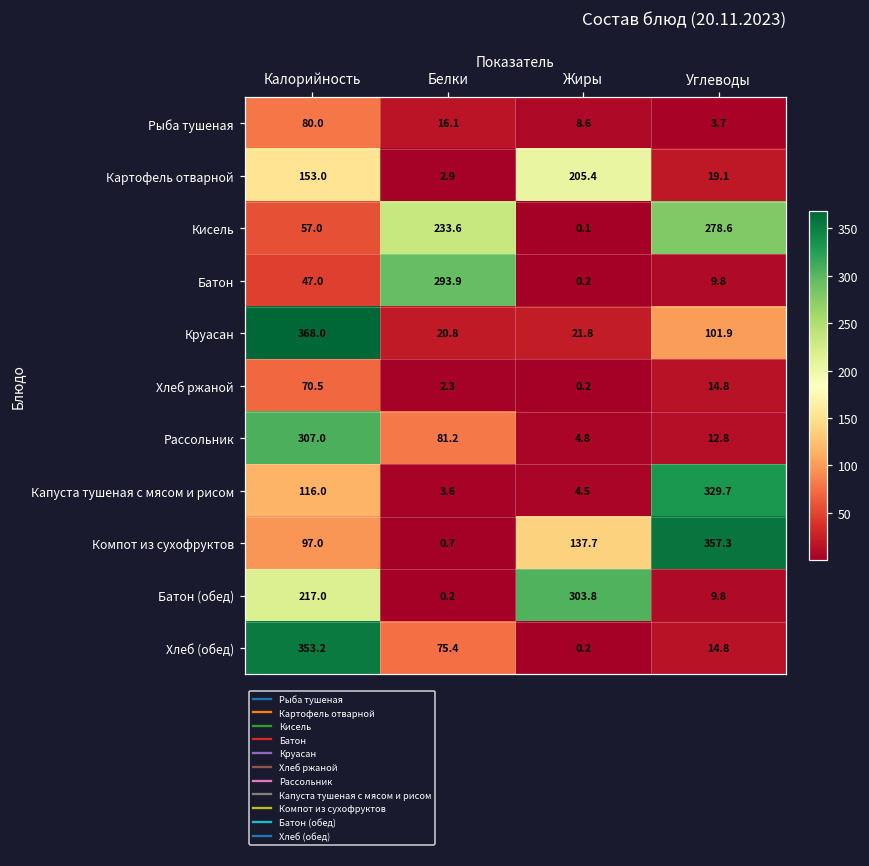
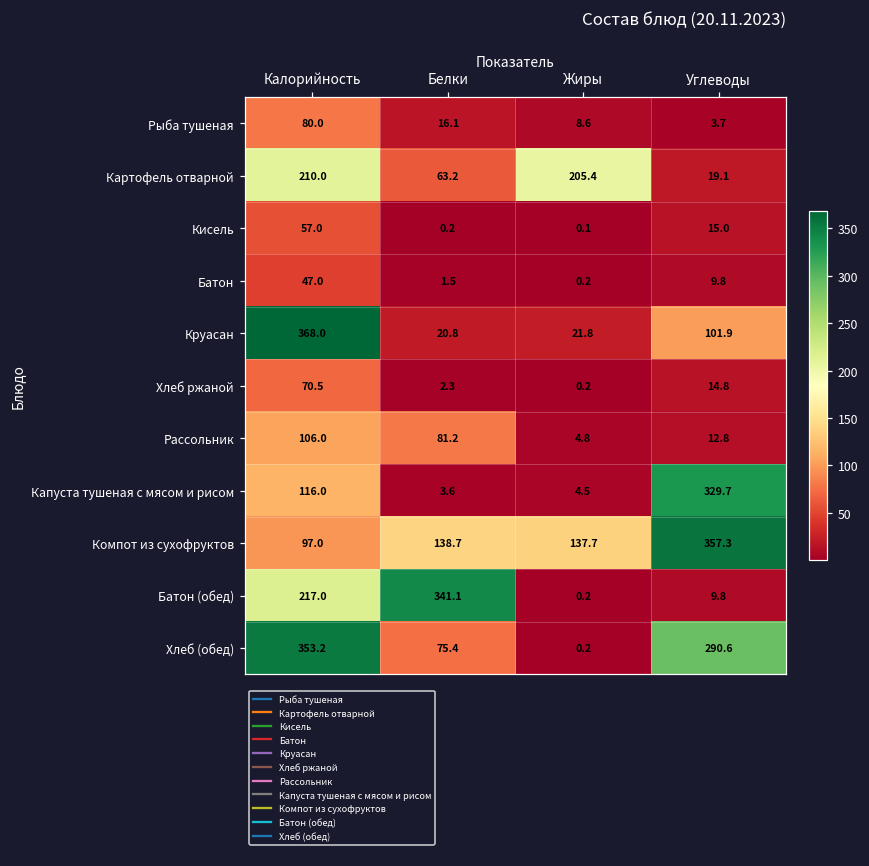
  {
    "Рыба тушеная": {
      "Калорийность": 80.0,
      "Белки": 16.1,
      "Жиры": 8.6,
      "Углеводы": 3.7
    },
    "Картофель отварной": {
-     "Калорийность": 153.0,
-     "Белки": 2.9,
+     "Калорийность": 210.0,
+     "Белки": 63.2,
      "Жиры": 205.4,
      "Углеводы": 19.1
    },
    "Кисель": {
      "Калорийность": 57.0,
-     "Белки": 233.6,
+     "Белки": 0.2,
      "Жиры": 0.1,
-     "Углеводы": 278.6
+     "Углеводы": 15.0
    },
    "Батон": {
      "Калорийность": 47.0,
-     "Белки": 293.9,
+     "Белки": 1.5,
      "Жиры": 0.2,
      "Углеводы": 9.8
    },
    "Круасан": {
      "Калорийность": 368.0,
      "Белки": 20.8,
      "Жиры": 21.8,
      "Углеводы": 101.9
    },
    "Хлеб ржаной": {
      "Калорийность": 70.5,
      "Белки": 2.3,
      "Жиры": 0.2,
      "Углеводы": 14.8
    },
    "Рассольник": {
-     "Калорийность": 307.0,
+     "Калорийность": 106.0,
      "Белки": 81.2,
      "Жиры": 4.8,
      "Углеводы": 12.8
    },
    "Капуста тушеная с мясом и рисом": {
      "Калорийность": 116.0,
      "Белки": 3.6,
      "Жиры": 4.5,
      "Углеводы": 329.7
    },
    "Компот из сухофруктов": {
      "Калорийность": 97.0,
-     "Белки": 0.7,
+     "Белки": 138.7,
      "Жиры": 137.7,
      "Углеводы": 357.3
    },
    "Батон (обед)": {
      "Калорийность": 217.0,
-     "Белки": 0.2,
-     "Жиры": 303.8,
+     "Белки": 341.1,
+     "Жиры": 0.2,
      "Углеводы": 9.8
    },
    "Хлеб (обед)": {
      "Калорийность": 353.2,
      "Белки": 75.4,
      "Жиры": 0.2,
-     "Углеводы": 14.8
+     "Углеводы": 290.6
    }
  }
